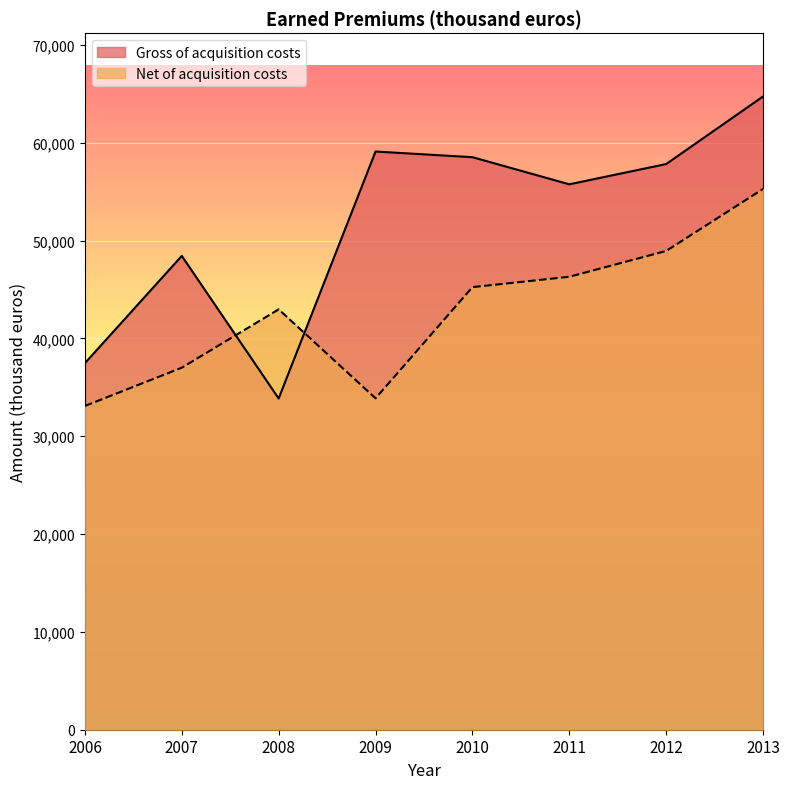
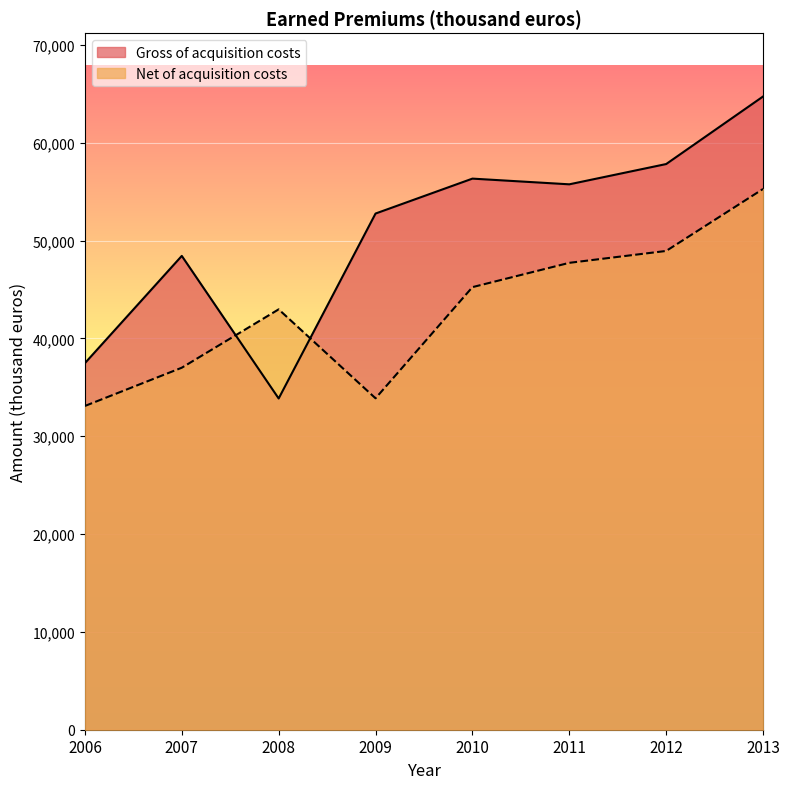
  {
    "Gross of acquisition costs": {
      "2006": "37,000",
      "2007": "48,000",
      "2008": "34,000",
-     "2009": "59,000",
-     "2010": "59,000",
+     "2009": "53,000",
+     "2010": "56,000",
      "2011": "56,000",
      "2012": "58,000",
      "2013": "65,000"
    },
    "Net of acquisition costs": {
      "2006": "33,000",
      "2007": "37,000",
      "2008": "43,000",
      "2009": "34,000",
      "2010": "45,000",
-     "2011": "46,000",
+     "2011": "48,000",
      "2012": "49,000",
      "2013": "55,000"
    }
  }
